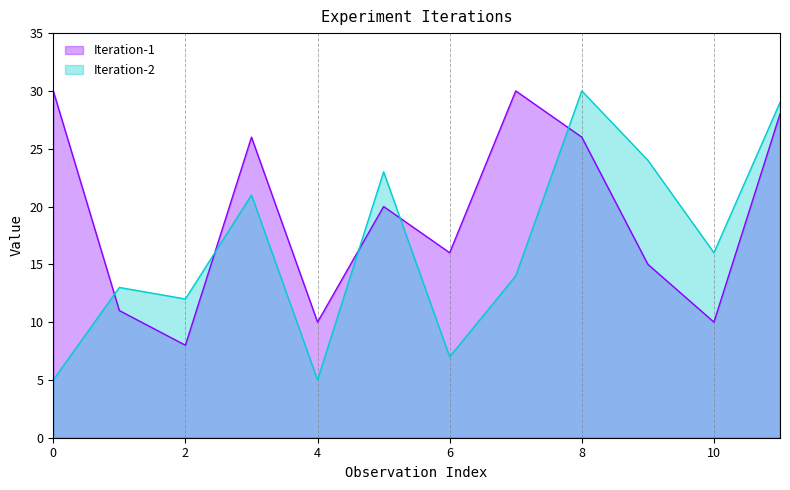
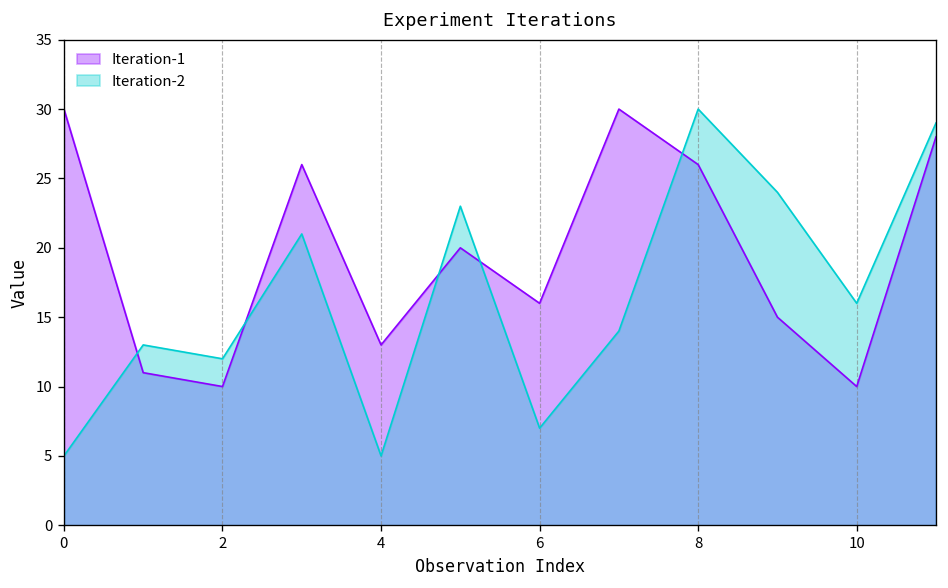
  {
    "Iteration-1": {
      "0": 30,
-     "2": 8,
-     "4": 10,
+     "2": 10,
+     "4": 13,
      "6": 16,
      "8": 26,
      "10": 10
    },
    "Iteration-2": {
      "0": 5,
      "2": 12,
      "4": 5,
      "6": 7,
      "8": 30,
      "10": 16
    }
  }
